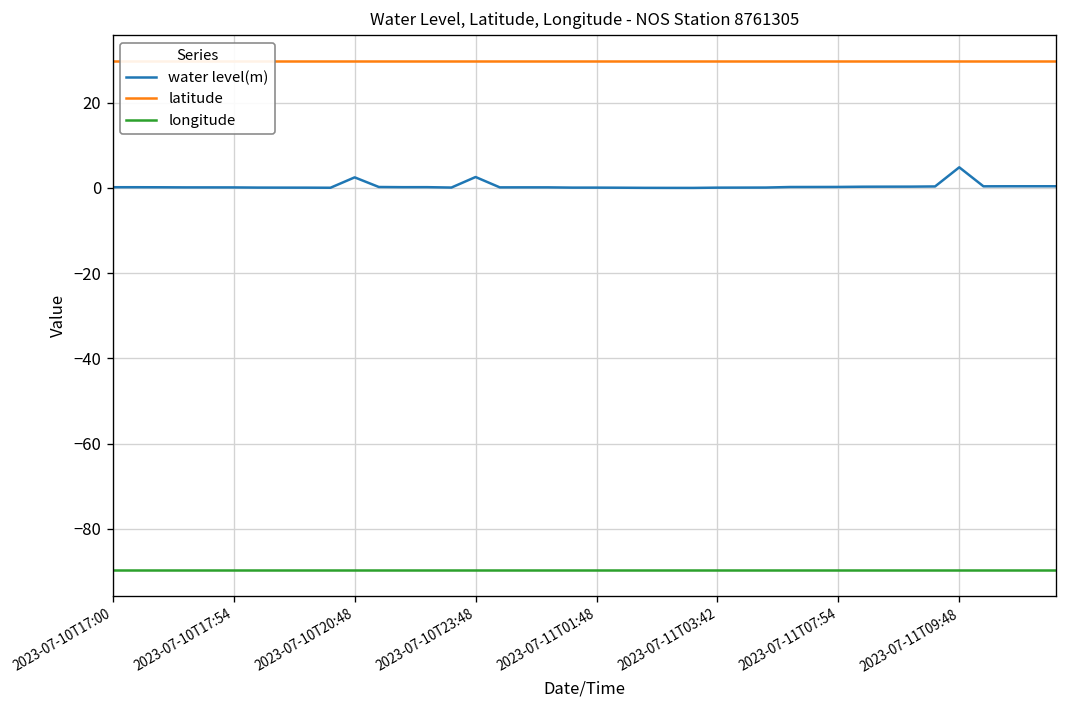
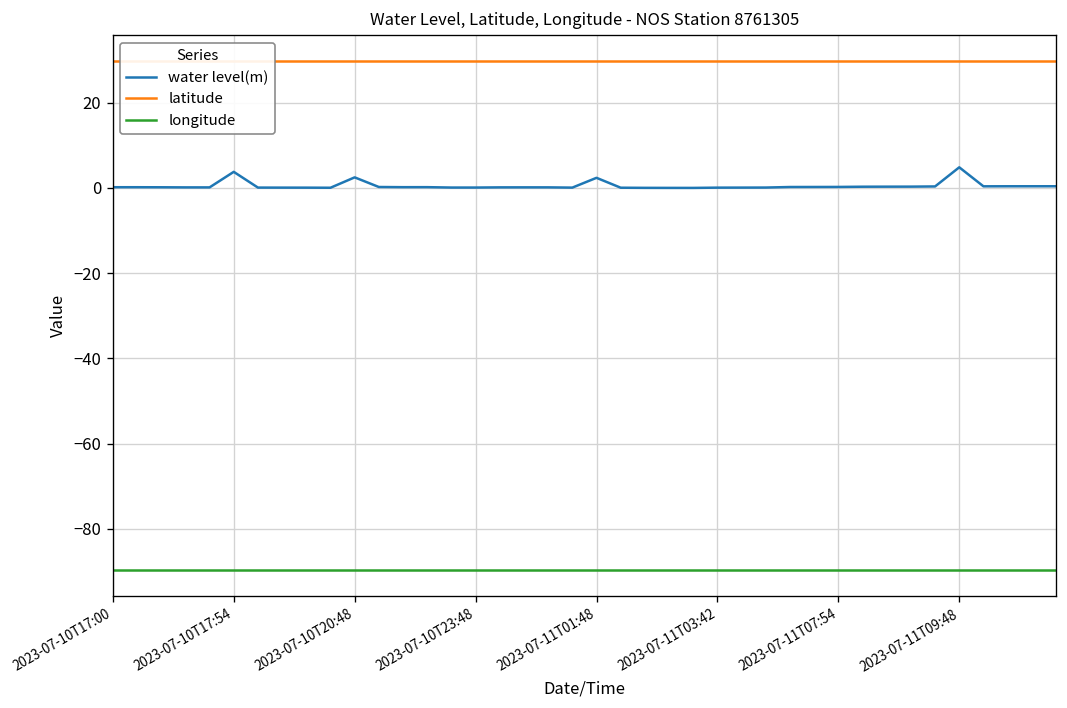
  {
    "water level(m)": {
      "2023-07-10T17:00": 0,
-     "2023-07-10T17:54": 0,
+     "2023-07-10T17:54": 4,
      "2023-07-10T20:48": 2,
-     "2023-07-10T23:48": 3,
-     "2023-07-11T01:48": 0,
+     "2023-07-10T23:48": 0,
+     "2023-07-11T01:48": 2,
      "2023-07-11T03:42": 0,
      "2023-07-11T07:54": 0,
      "2023-07-11T09:48": 5
    },
    "latitude": {
      "2023-07-10T17:00": 30,
      "2023-07-10T20:48": 30,
      "2023-07-10T23:48": 30,
      "2023-07-11T01:48": 30,
      "2023-07-11T03:42": 30,
      "2023-07-11T07:54": 30,
      "2023-07-11T09:48": 30
    },
    "longitude": {
      "2023-07-10T17:00": -90,
      "2023-07-10T17:54": -90,
      "2023-07-10T20:48": -90,
      "2023-07-10T23:48": -90,
      "2023-07-11T01:48": -90,
      "2023-07-11T03:42": -90,
      "2023-07-11T07:54": -90,
      "2023-07-11T09:48": -90
    }
  }
